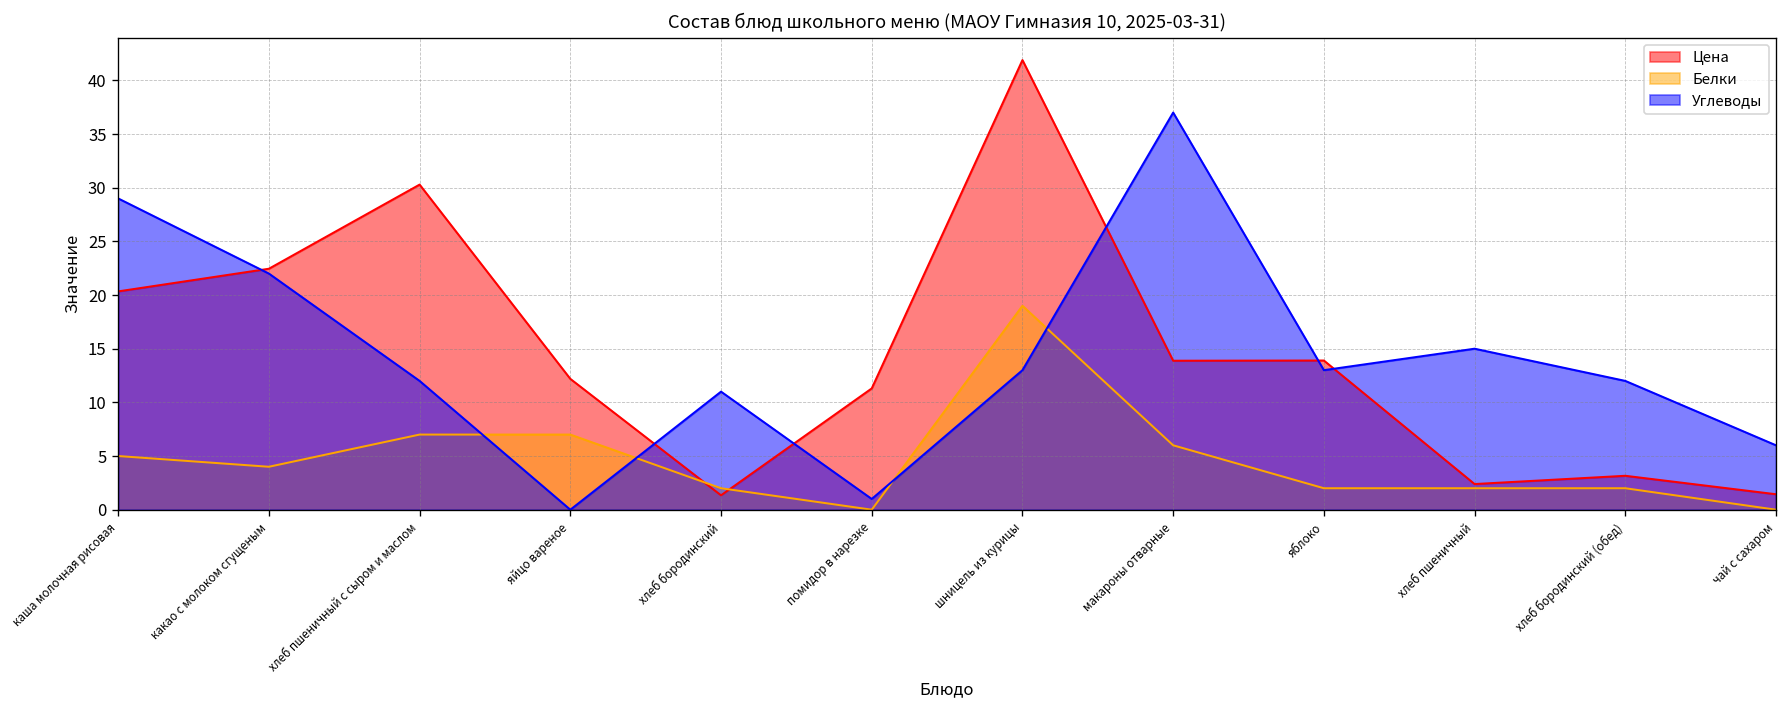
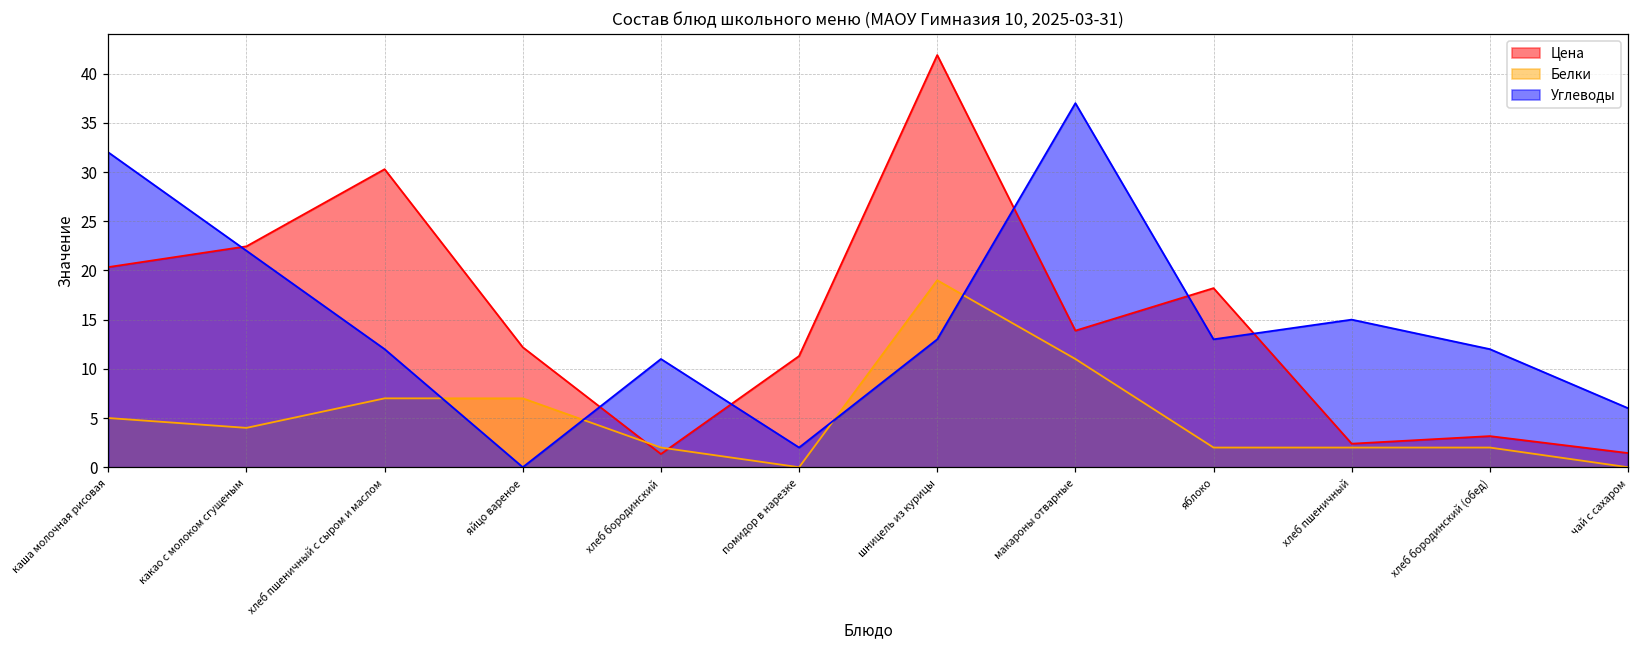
  {
    "Цена": {
      "каша молочная рисовая": 20,
      "какао с молоком сгущеным": 22,
      "хлеб пшеничный с сыром и маслом": 30,
      "яйцо вареное": 12,
      "хлеб бородинский": 1,
      "помидор в нарезке": 11,
      "шницель из курицы": 42,
      "макароны отварные": 14,
-     "яблоко": 14,
+     "яблоко": 18,
      "хлеб пшеничный": 2,
      "хлеб бородинский (обед)": 3,
      "чай с сахаром": 1
    },
    "Белки": {
      "каша молочная рисовая": 5,
      "какао с молоком сгущеным": 4,
      "хлеб пшеничный с сыром и маслом": 7,
      "яйцо вареное": 7,
      "хлеб бородинский": 2,
      "помидор в нарезке": 0,
      "шницель из курицы": 19,
-     "макароны отварные": 6,
+     "макароны отварные": 11,
      "яблоко": 2,
      "хлеб пшеничный": 2,
      "хлеб бородинский (обед)": 2,
      "чай с сахаром": 0
    },
    "Углеводы": {
-     "каша молочная рисовая": 29,
+     "каша молочная рисовая": 32,
      "какао с молоком сгущеным": 22,
      "хлеб пшеничный с сыром и маслом": 12,
      "яйцо вареное": 0,
      "хлеб бородинский": 11,
-     "помидор в нарезке": 1,
+     "помидор в нарезке": 2,
      "шницель из курицы": 13,
      "макароны отварные": 37,
      "яблоко": 13,
      "хлеб пшеничный": 15,
      "хлеб бородинский (обед)": 12,
      "чай с сахаром": 6
    }
  }
